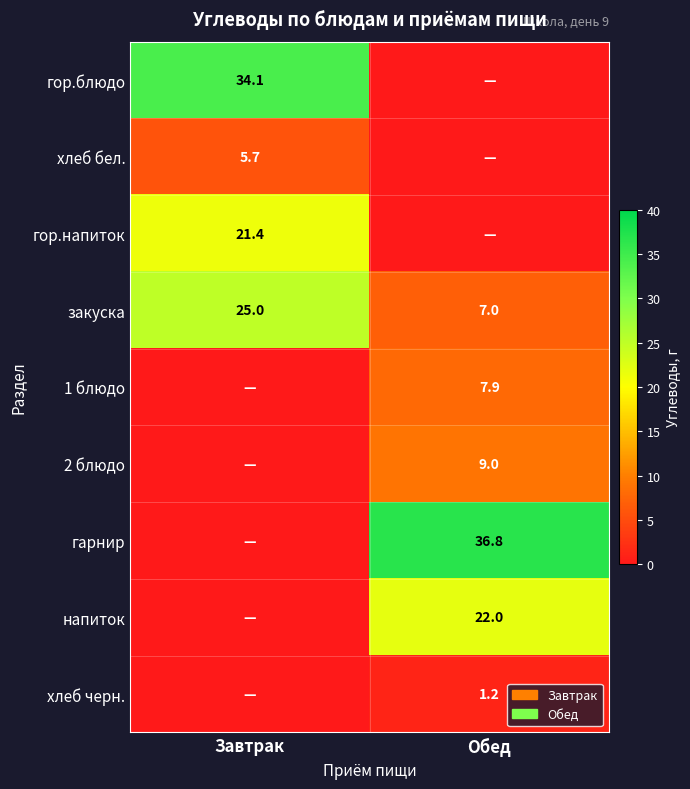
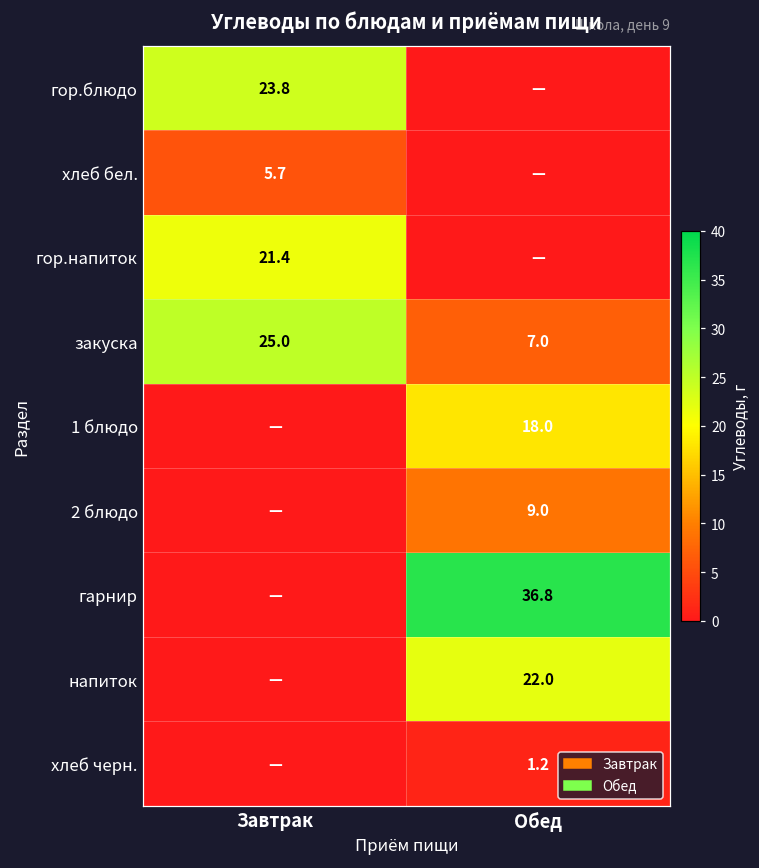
  {
    "гор.блюдо": {
-     "Завтрак": 34.1
+     "Завтрак": 23.8
    },
    "хлеб бел.": {
      "Завтрак": 5.7
    },
    "гор.напиток": {
      "Завтрак": 21.4
    },
    "закуска": {
      "Завтрак": 25.0,
      "Обед": 7.0
    },
    "1 блюдо": {
-     "Обед": 7.9
+     "Обед": 18.0
    },
    "2 блюдо": {
      "Обед": 9.0
    },
    "гарнир": {
      "Обед": 36.8
    },
    "напиток": {
      "Обед": 22.0
    },
    "хлеб черн.": {
      "Обед": 1.2
    }
  }
